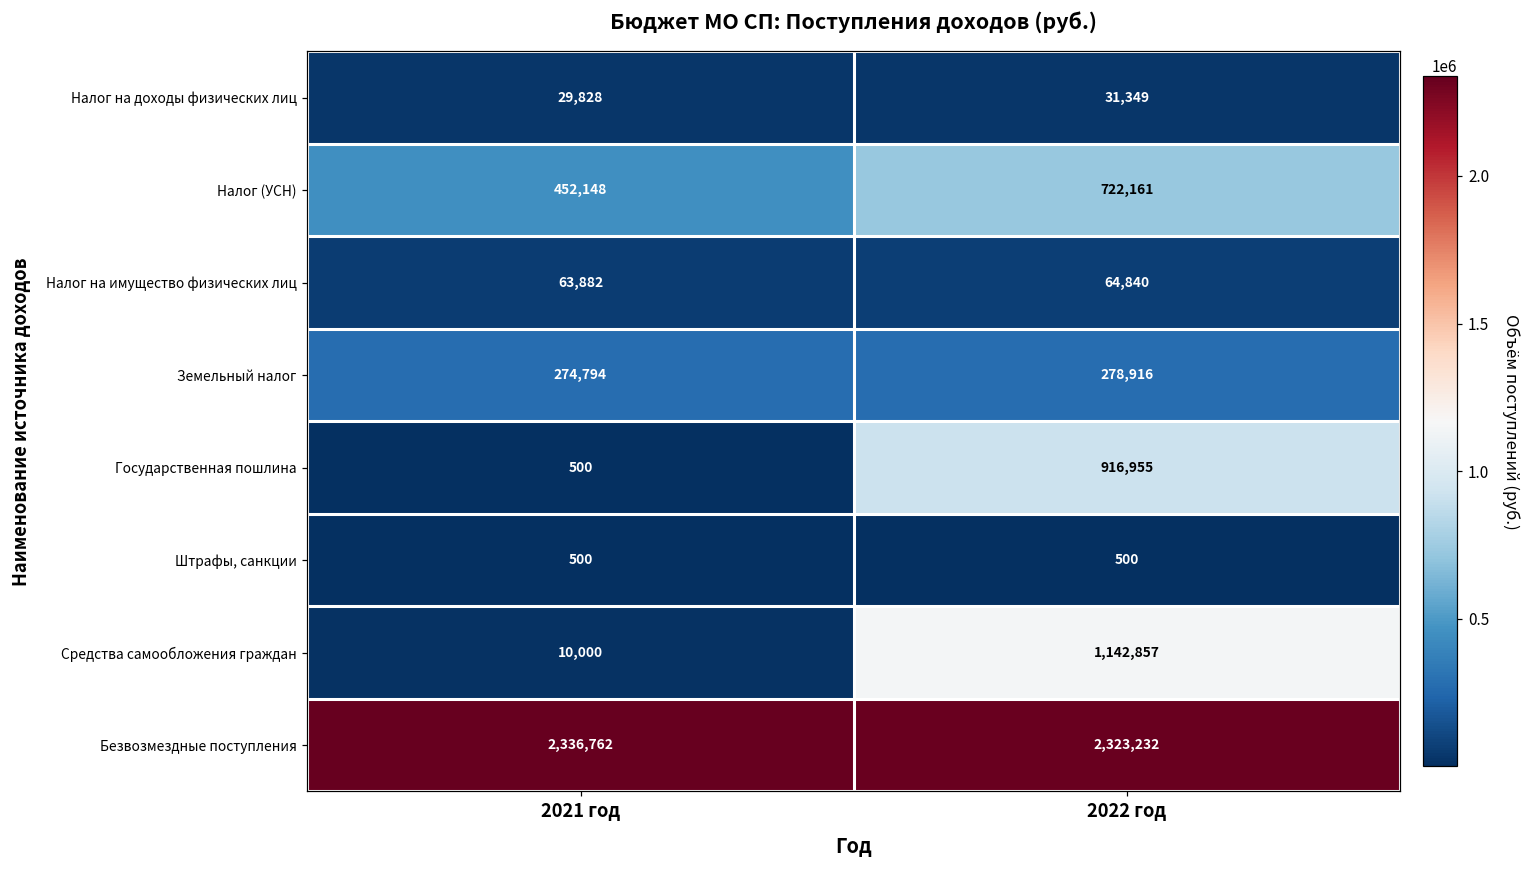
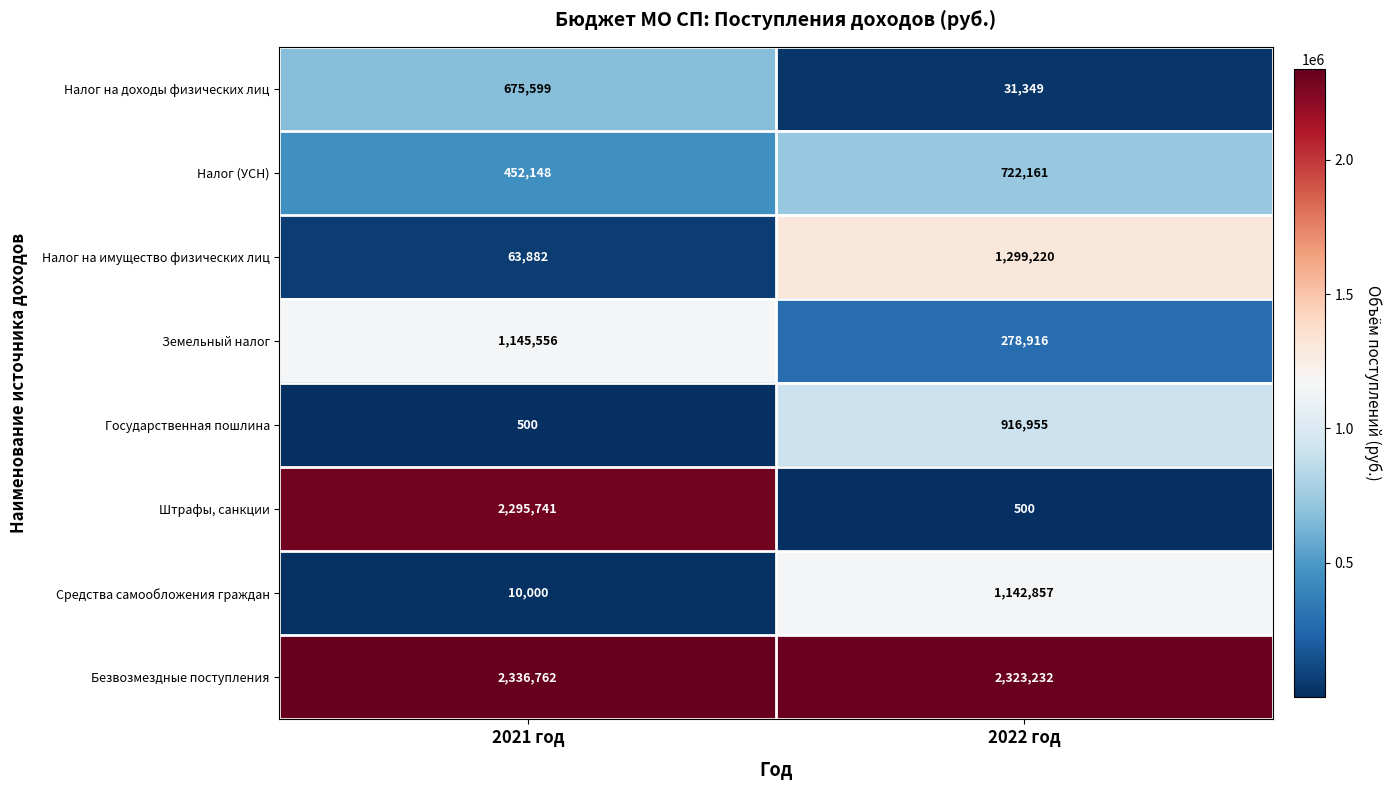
  {
    "Налог на доходы физических лиц": {
-     "2021 год": "29,828",
+     "2021 год": "675,599",
      "2022 год": "31,349"
    },
    "Налог (УСН)": {
      "2021 год": "452,148",
      "2022 год": "722,161"
    },
    "Налог на имущество физических лиц": {
      "2021 год": "63,882",
-     "2022 год": "64,840"
+     "2022 год": "1,299,220"
    },
    "Земельный налог": {
-     "2021 год": "274,794",
+     "2021 год": "1,145,556",
      "2022 год": "278,916"
    },
    "Государственная пошлина": {
      "2021 год": "500",
      "2022 год": "916,955"
    },
    "Штрафы, санкции": {
-     "2021 год": "500",
+     "2021 год": "2,295,741",
      "2022 год": "500"
    },
    "Средства самообложения граждан": {
      "2021 год": "10,000",
      "2022 год": "1,142,857"
    },
    "Безвозмездные поступления": {
      "2021 год": "2,336,762",
      "2022 год": "2,323,232"
    }
  }
